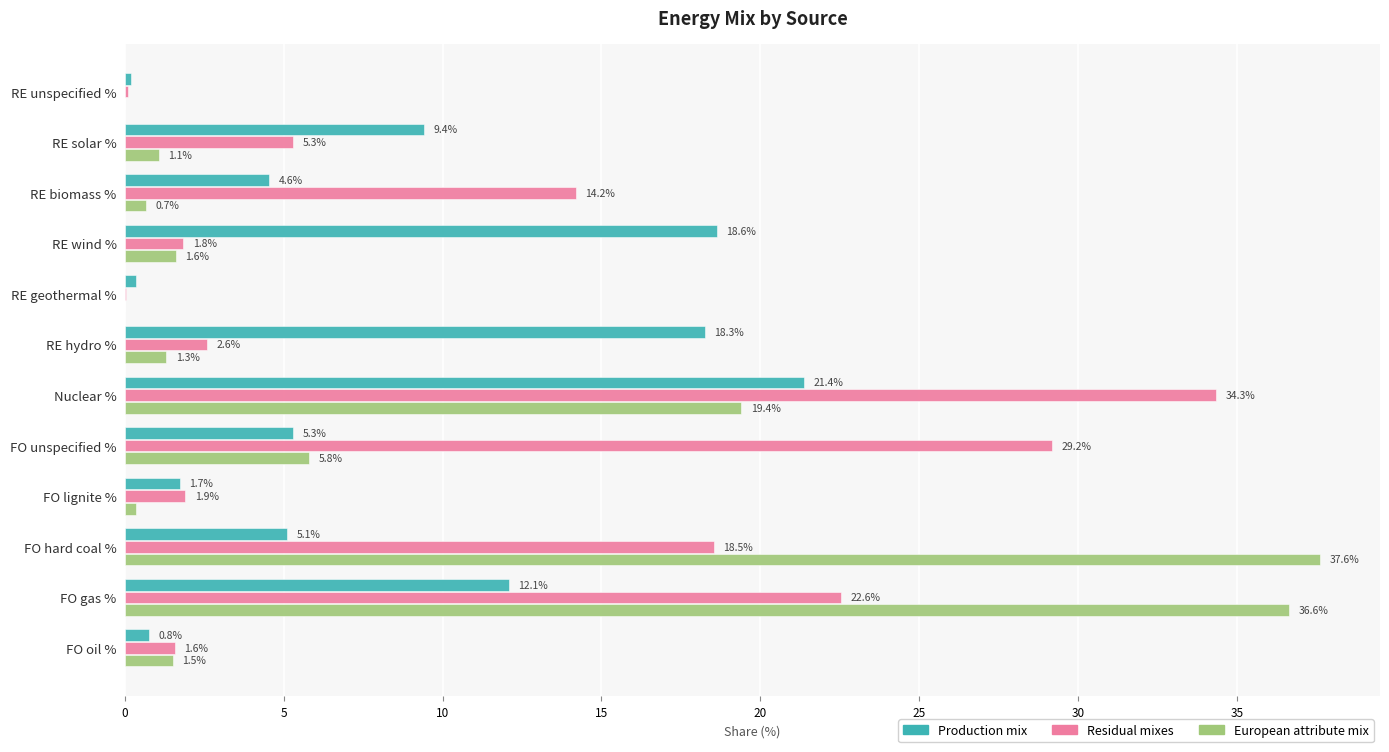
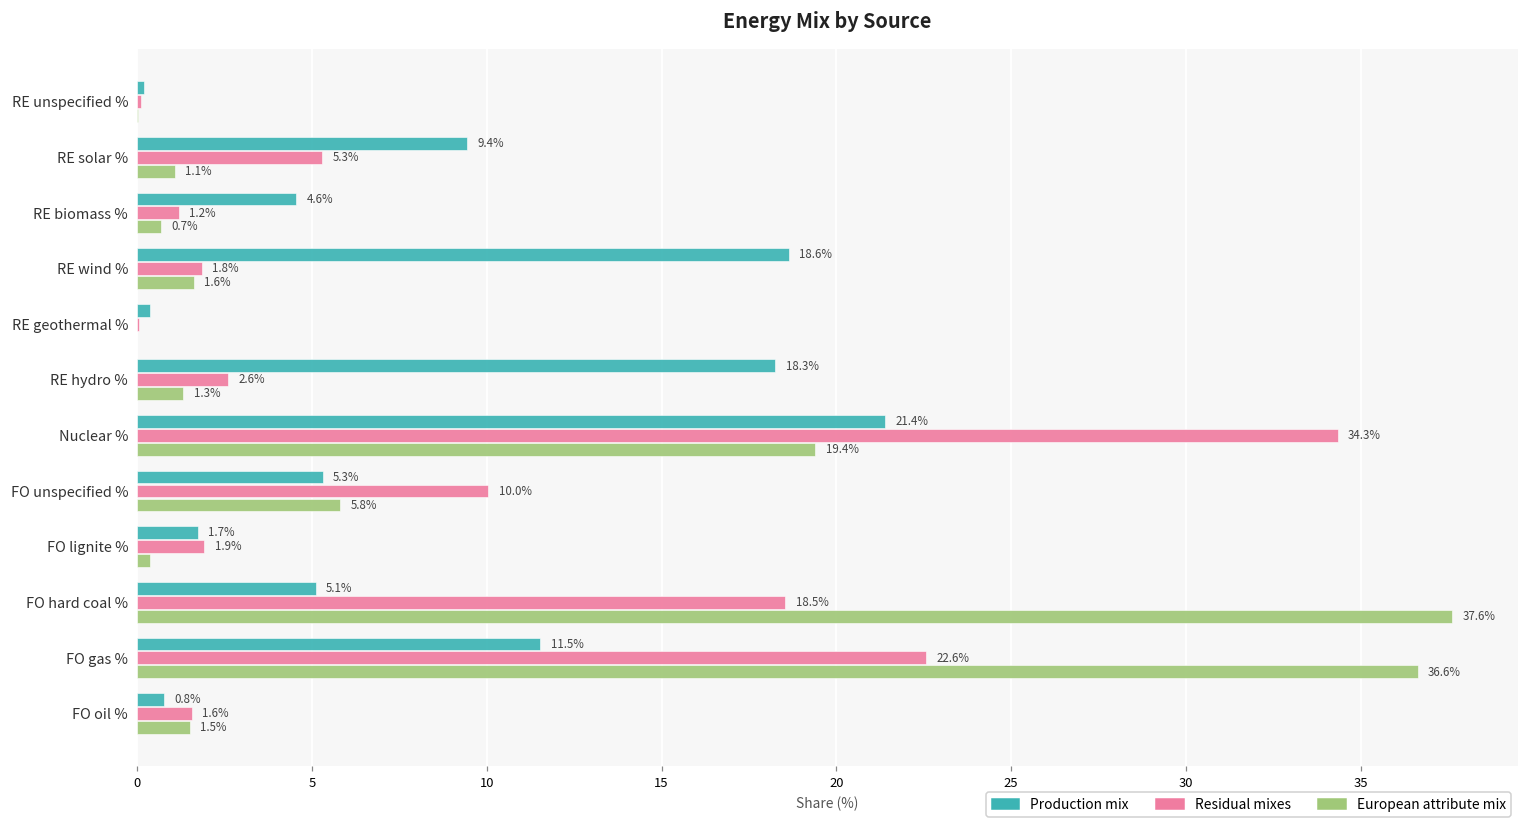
  {
    "Production mix": {
      "RE solar %": "9.4%",
      "RE biomass %": "4.6%",
      "RE wind %": "18.6%",
      "RE hydro %": "18.3%",
      "Nuclear %": "21.4%",
      "FO unspecified %": "5.3%",
      "FO lignite %": "1.7%",
      "FO hard coal %": "5.1%",
-     "FO gas %": "12.1%",
+     "FO gas %": "11.5%",
      "FO oil %": "0.8%"
    },
    "Residual mixes": {
      "RE solar %": "5.3%",
-     "RE biomass %": "14.2%",
+     "RE biomass %": "1.2%",
      "RE wind %": "1.8%",
      "RE hydro %": "2.6%",
      "Nuclear %": "34.3%",
-     "FO unspecified %": "29.2%",
+     "FO unspecified %": "10.0%",
      "FO lignite %": "1.9%",
      "FO hard coal %": "18.5%",
      "FO gas %": "22.6%",
      "FO oil %": "1.6%"
    },
    "European attribute mix": {
      "RE solar %": "1.1%",
      "RE biomass %": "0.7%",
      "RE wind %": "1.6%",
      "RE hydro %": "1.3%",
      "Nuclear %": "19.4%",
      "FO unspecified %": "5.8%",
      "FO hard coal %": "37.6%",
      "FO gas %": "36.6%",
      "FO oil %": "1.5%"
    }
  }
